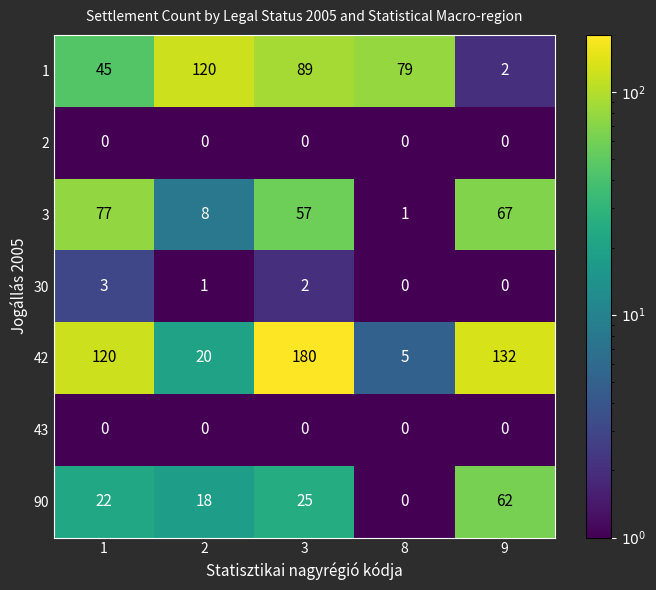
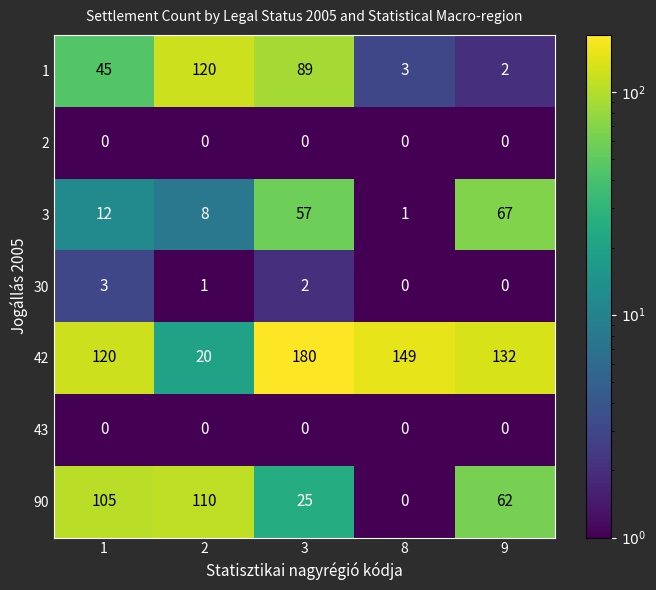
  {
    "1": {
      "1": 45,
      "2": 120,
      "3": 89,
-     "8": 79,
+     "8": 3,
      "9": 2
    },
    "2": {
      "1": 0,
      "2": 0,
      "3": 0,
      "8": 0,
      "9": 0
    },
    "3": {
-     "1": 77,
+     "1": 12,
      "2": 8,
      "3": 57,
      "8": 1,
      "9": 67
    },
    "30": {
      "1": 3,
      "2": 1,
      "3": 2,
      "8": 0,
      "9": 0
    },
    "42": {
      "1": 120,
      "2": 20,
      "3": 180,
-     "8": 5,
+     "8": 149,
      "9": 132
    },
    "43": {
      "1": 0,
      "2": 0,
      "3": 0,
      "8": 0,
      "9": 0
    },
    "90": {
-     "1": 22,
-     "2": 18,
+     "1": 105,
+     "2": 110,
      "3": 25,
      "8": 0,
      "9": 62
    }
  }
